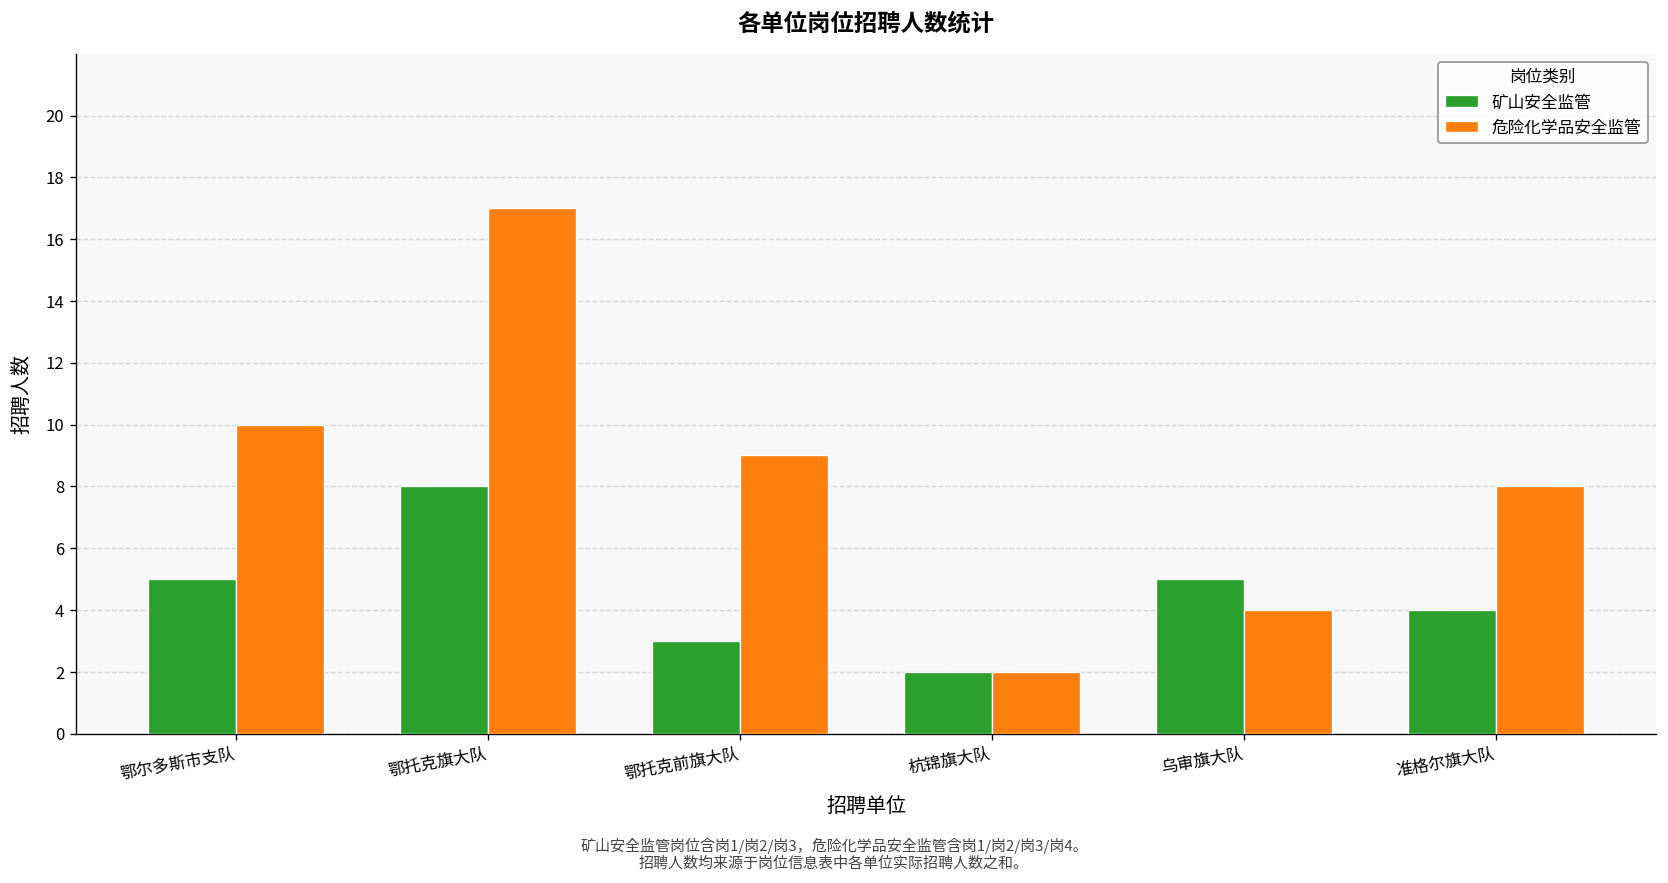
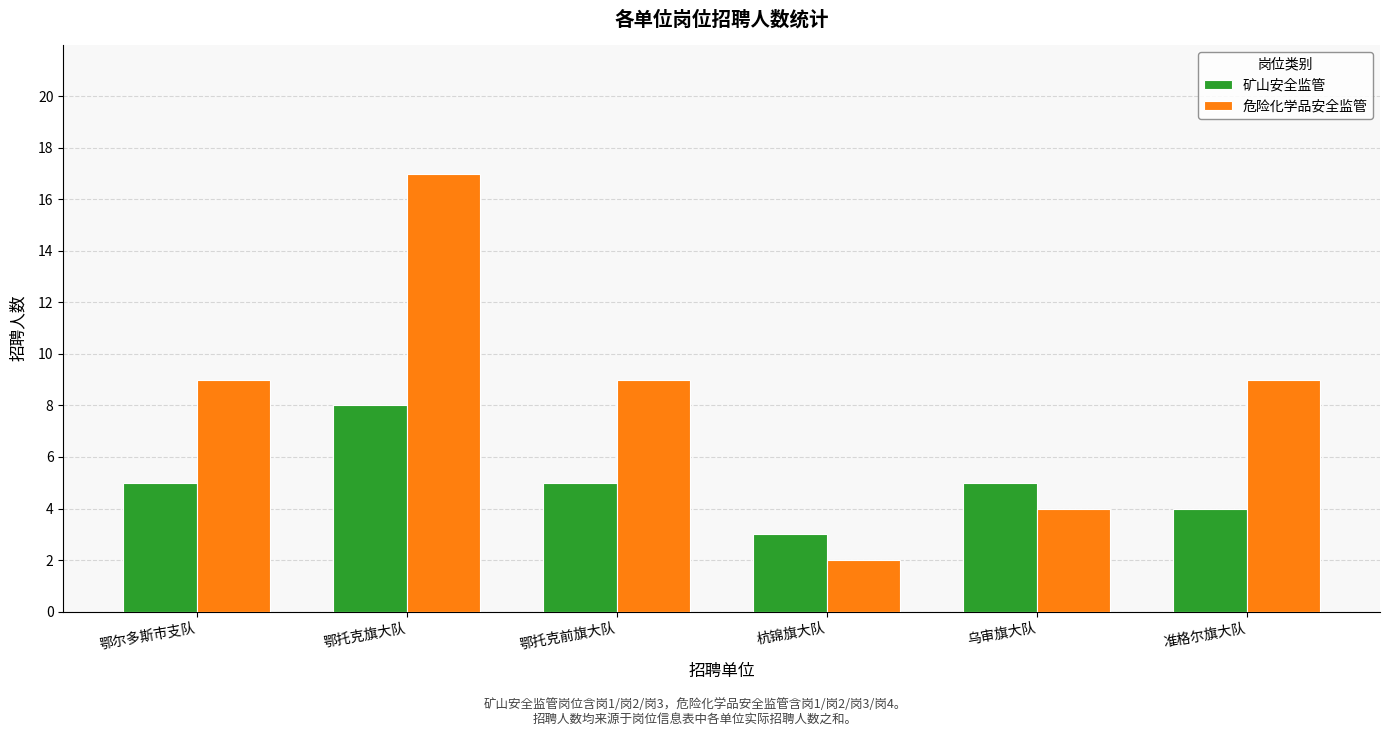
  {
    "矿山安全监管": {
      "鄂尔多斯市支队": 5,
      "鄂托克旗大队": 8,
-     "鄂托克前旗大队": 3,
-     "杭锦旗大队": 2,
+     "鄂托克前旗大队": 5,
+     "杭锦旗大队": 3,
      "乌审旗大队": 5,
      "准格尔旗大队": 4
    },
    "危险化学品安全监管": {
-     "鄂尔多斯市支队": 10,
+     "鄂尔多斯市支队": 9,
      "鄂托克旗大队": 17,
      "鄂托克前旗大队": 9,
      "杭锦旗大队": 2,
      "乌审旗大队": 4,
-     "准格尔旗大队": 8
+     "准格尔旗大队": 9
    }
  }
